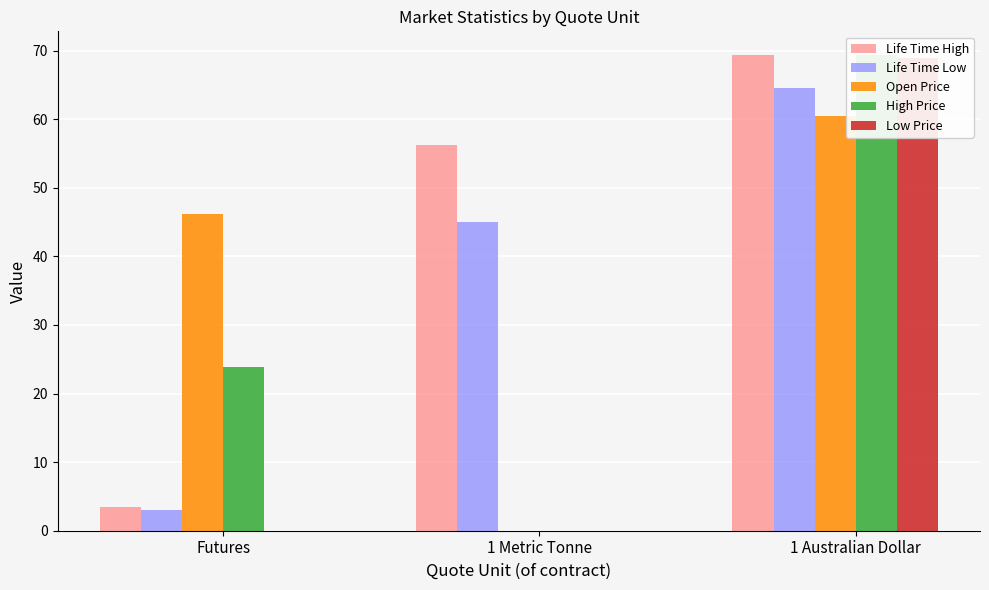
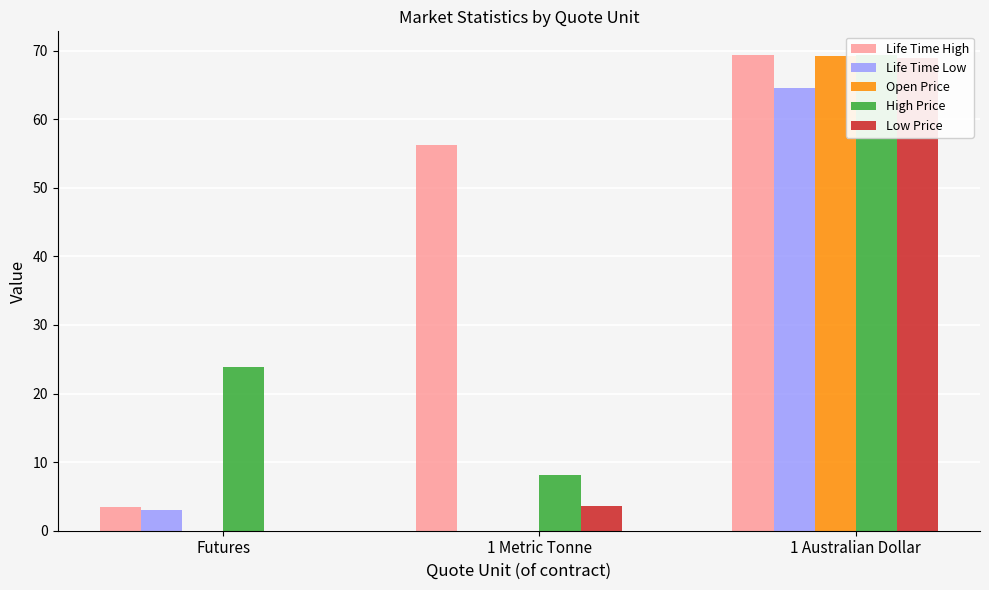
  {
    "Life Time High": {
      "Futures": 4,
      "1 Metric Tonne": 56,
      "1 Australian Dollar": 69
    },
    "Life Time Low": {
      "Futures": 3,
-     "1 Metric Tonne": 45,
+     "1 Metric Tonne": 0,
      "1 Australian Dollar": 65
    },
    "Open Price": {
-     "Futures": 46,
+     "Futures": 0,
      "1 Metric Tonne": 0,
-     "1 Australian Dollar": 60
+     "1 Australian Dollar": 69
    },
    "High Price": {
      "Futures": 24,
-     "1 Metric Tonne": 0
+     "1 Metric Tonne": 8
    },
    "Low Price": {
      "Futures": 0,
-     "1 Metric Tonne": 0
+     "1 Metric Tonne": 4
    }
  }
